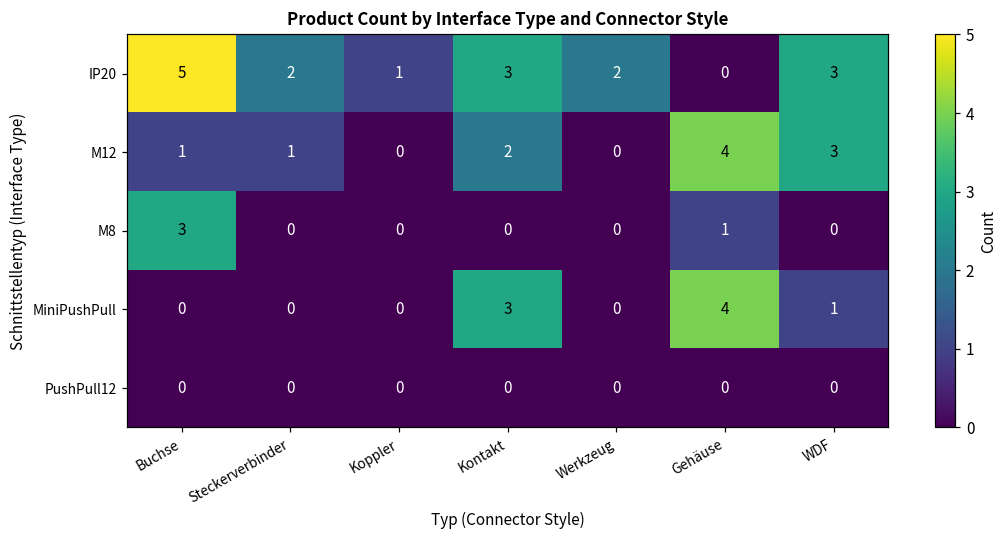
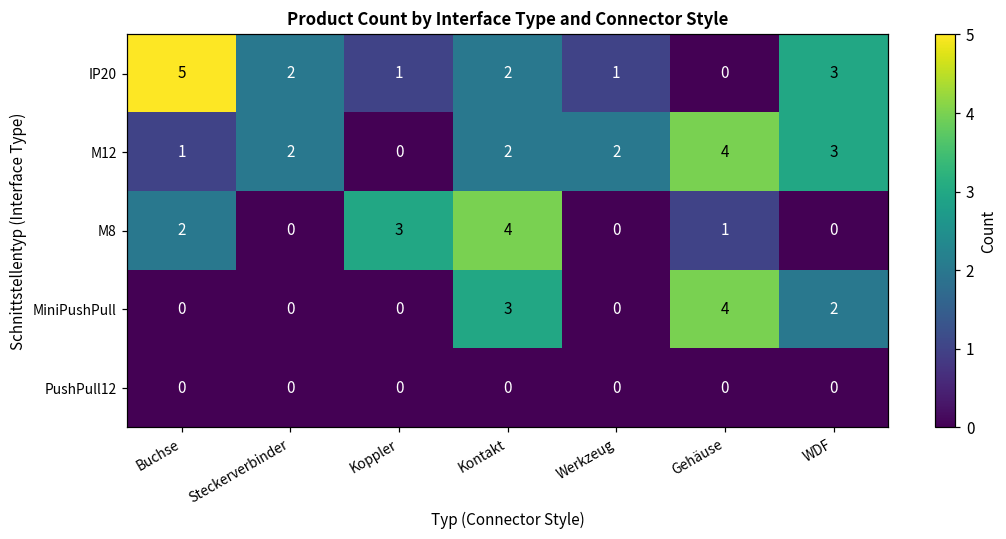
  {
    "IP20": {
      "Buchse": 5,
      "Steckerverbinder": 2,
      "Koppler": 1,
-     "Kontakt": 3,
-     "Werkzeug": 2,
+     "Kontakt": 2,
+     "Werkzeug": 1,
      "Gehäuse": 0,
      "WDF": 3
    },
    "M12": {
      "Buchse": 1,
-     "Steckerverbinder": 1,
+     "Steckerverbinder": 2,
      "Koppler": 0,
      "Kontakt": 2,
-     "Werkzeug": 0,
+     "Werkzeug": 2,
      "Gehäuse": 4,
      "WDF": 3
    },
    "M8": {
-     "Buchse": 3,
+     "Buchse": 2,
      "Steckerverbinder": 0,
-     "Koppler": 0,
-     "Kontakt": 0,
+     "Koppler": 3,
+     "Kontakt": 4,
      "Werkzeug": 0,
      "Gehäuse": 1,
      "WDF": 0
    },
    "MiniPushPull": {
      "Buchse": 0,
      "Steckerverbinder": 0,
      "Koppler": 0,
      "Kontakt": 3,
      "Werkzeug": 0,
      "Gehäuse": 4,
-     "WDF": 1
+     "WDF": 2
    },
    "PushPull12": {
      "Buchse": 0,
      "Steckerverbinder": 0,
      "Koppler": 0,
      "Kontakt": 0,
      "Werkzeug": 0,
      "Gehäuse": 0,
      "WDF": 0
    }
  }
